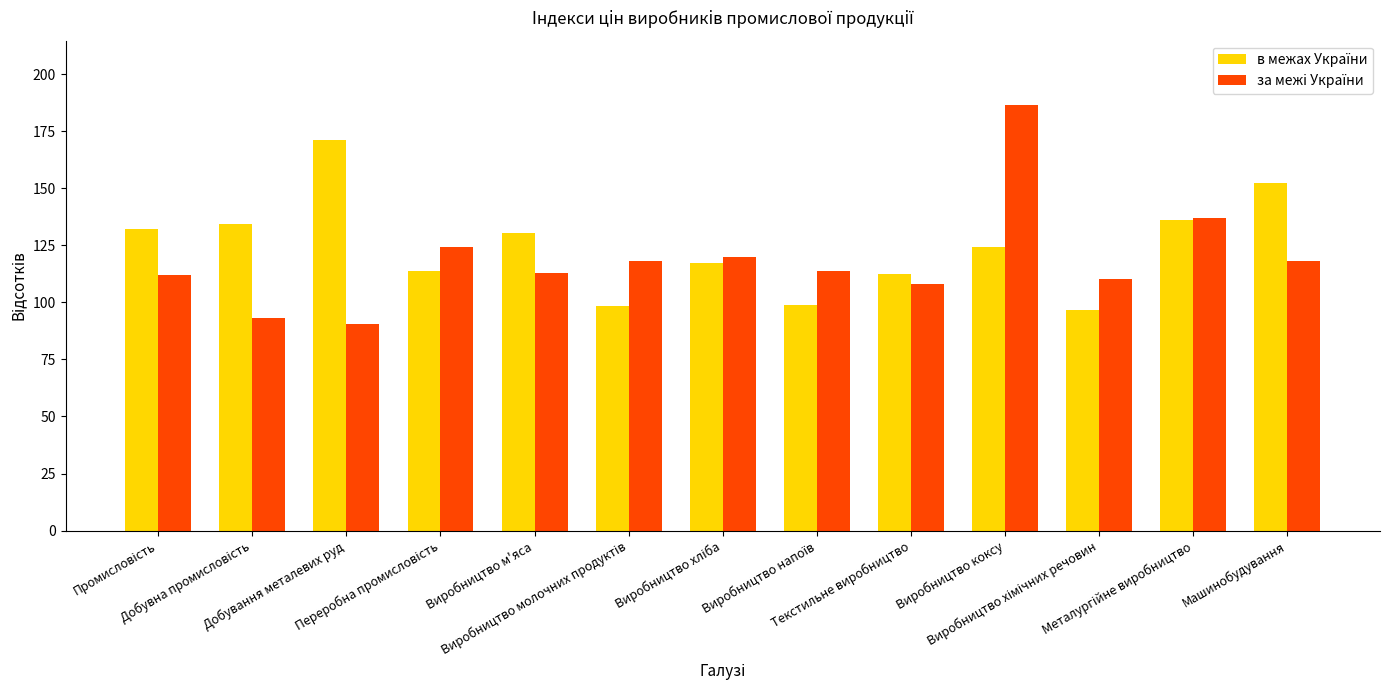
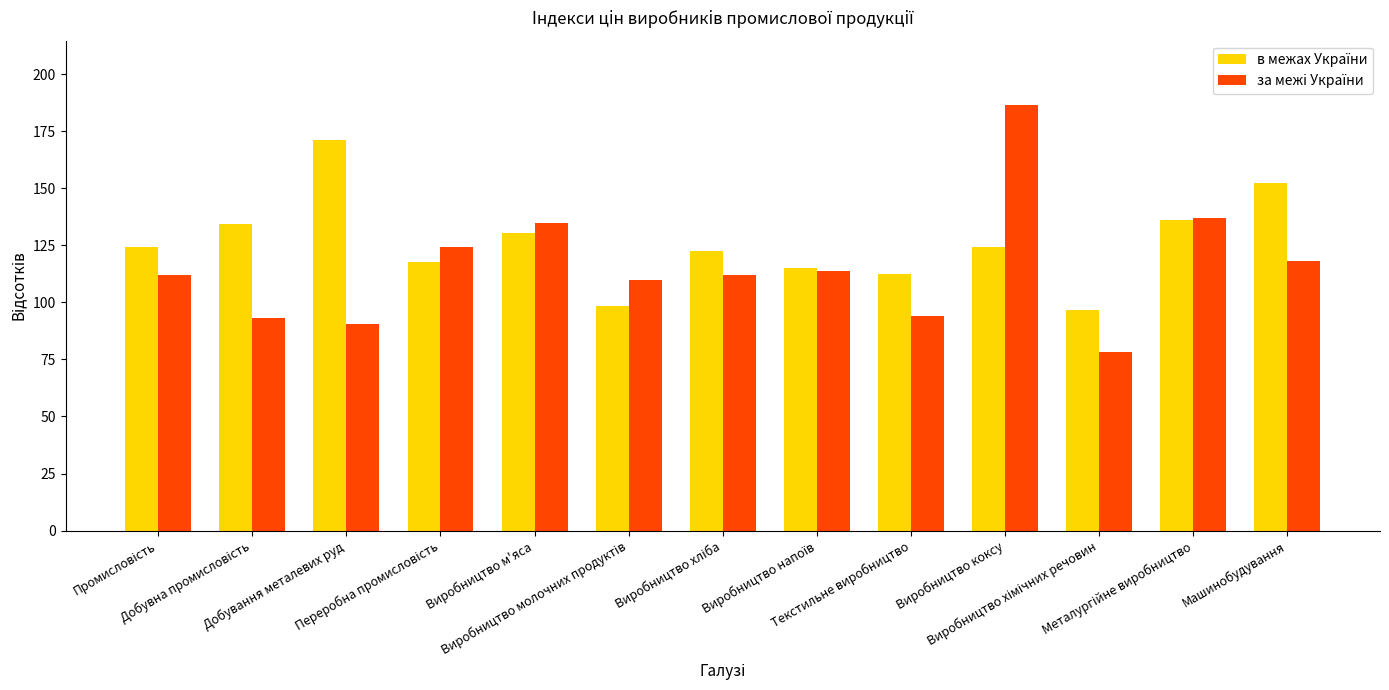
  {
    "в межах України": {
-     "Промисловість": 132,
+     "Промисловість": 124,
      "Добувна промисловість": 134,
      "Добування металевих руд": 171,
-     "Переробна промисловість": 114,
+     "Переробна промисловість": 118,
      "Виробництво м'яса": 130,
      "Виробництво молочних продуктів": 98,
-     "Виробництво хліба": 117,
-     "Виробництво напоїв": 99,
+     "Виробництво хліба": 123,
+     "Виробництво напоїв": 115,
      "Текстильне виробництво": 112,
      "Виробництво коксу": 124,
      "Виробництво хімічних речовин": 97,
      "Металургійне виробництво": 136,
      "Машинобудування": 152
    },
    "за межі України": {
      "Промисловість": 112,
      "Добувна промисловість": 93,
      "Добування металевих руд": 90,
      "Переробна промисловість": 124,
-     "Виробництво м'яса": 113,
-     "Виробництво молочних продуктів": 118,
-     "Виробництво хліба": 120,
+     "Виробництво м'яса": 135,
+     "Виробництво молочних продуктів": 110,
+     "Виробництво хліба": 112,
      "Виробництво напоїв": 114,
-     "Текстильне виробництво": 108,
+     "Текстильне виробництво": 94,
      "Виробництво коксу": 187,
-     "Виробництво хімічних речовин": 110,
+     "Виробництво хімічних речовин": 78,
      "Металургійне виробництво": 137,
      "Машинобудування": 118
    }
  }
